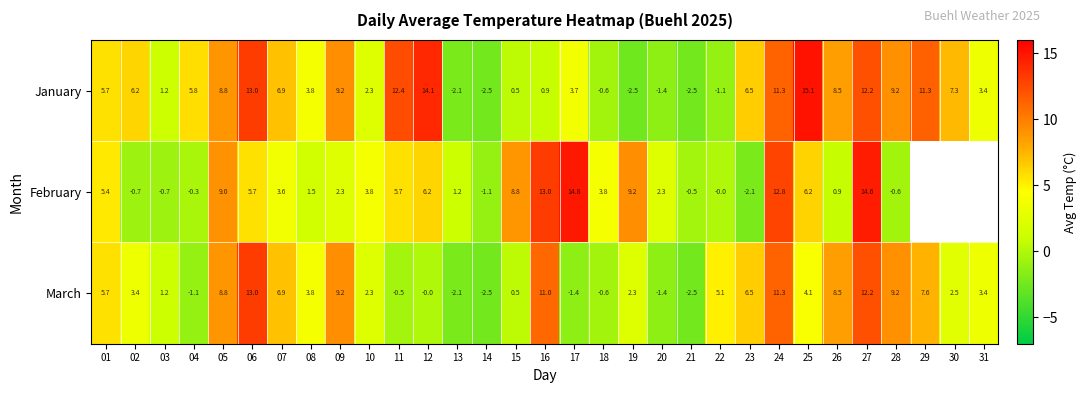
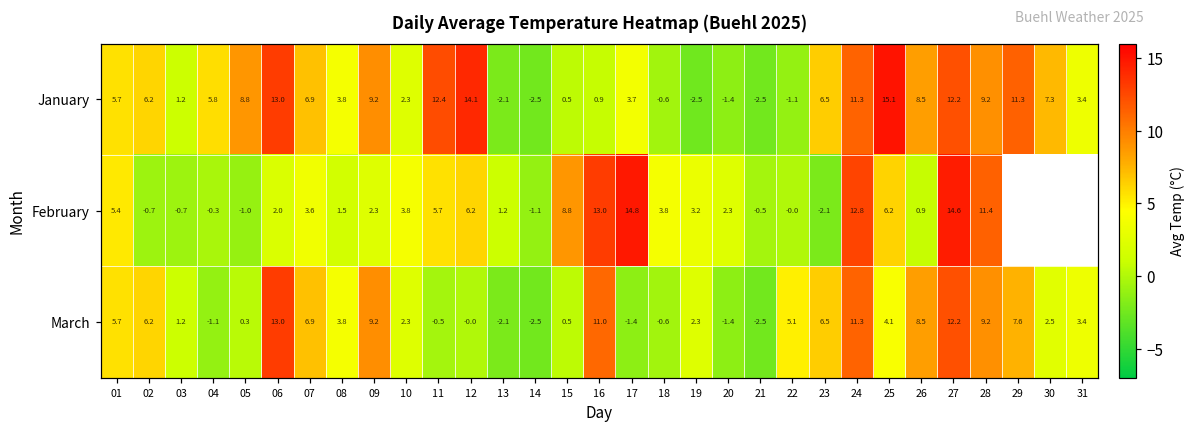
  {
    "January": {
      "01": 5.7,
      "02": 6.2,
      "03": 1.2,
      "04": 5.8,
      "05": 8.8,
      "06": 13.0,
      "07": 6.9,
      "08": 3.8,
      "09": 9.2,
      "10": 2.3,
      "11": 12.4,
      "12": 14.1,
      "13": -2.1,
      "14": -2.5,
      "15": 0.5,
      "16": 0.9,
      "17": 3.7,
      "18": -0.6,
      "19": -2.5,
      "20": -1.4,
      "21": -2.5,
      "22": -1.1,
      "23": 6.5,
      "24": 11.3,
      "25": 15.1,
      "26": 8.5,
      "27": 12.2,
      "28": 9.2,
      "29": 11.3,
      "30": 7.3,
      "31": 3.4
    },
    "February": {
      "01": 5.4,
      "02": -0.7,
      "03": -0.7,
      "04": -0.3,
-     "05": 9.0,
-     "06": 5.7,
+     "05": -1.0,
+     "06": 2.0,
      "07": 3.6,
      "08": 1.5,
      "09": 2.3,
      "10": 3.8,
      "11": 5.7,
      "12": 6.2,
      "13": 1.2,
      "14": -1.1,
      "15": 8.8,
      "16": 13.0,
      "17": 14.8,
      "18": 3.8,
-     "19": 9.2,
+     "19": 3.2,
      "20": 2.3,
      "21": -0.5,
      "22": -0.0,
      "23": -2.1,
      "24": 12.8,
      "25": 6.2,
      "26": 0.9,
      "27": 14.6,
-     "28": -0.6
+     "28": 11.4
    },
    "March": {
      "01": 5.7,
-     "02": 3.4,
+     "02": 6.2,
      "03": 1.2,
      "04": -1.1,
-     "05": 8.8,
+     "05": 0.3,
      "06": 13.0,
      "07": 6.9,
      "08": 3.8,
      "09": 9.2,
      "10": 2.3,
      "11": -0.5,
      "12": -0.0,
      "13": -2.1,
      "14": -2.5,
      "15": 0.5,
      "16": 11.0,
      "17": -1.4,
      "18": -0.6,
      "19": 2.3,
      "20": -1.4,
      "21": -2.5,
      "22": 5.1,
      "23": 6.5,
      "24": 11.3,
      "25": 4.1,
      "26": 8.5,
      "27": 12.2,
      "28": 9.2,
      "29": 7.6,
      "30": 2.5,
      "31": 3.4
    }
  }
